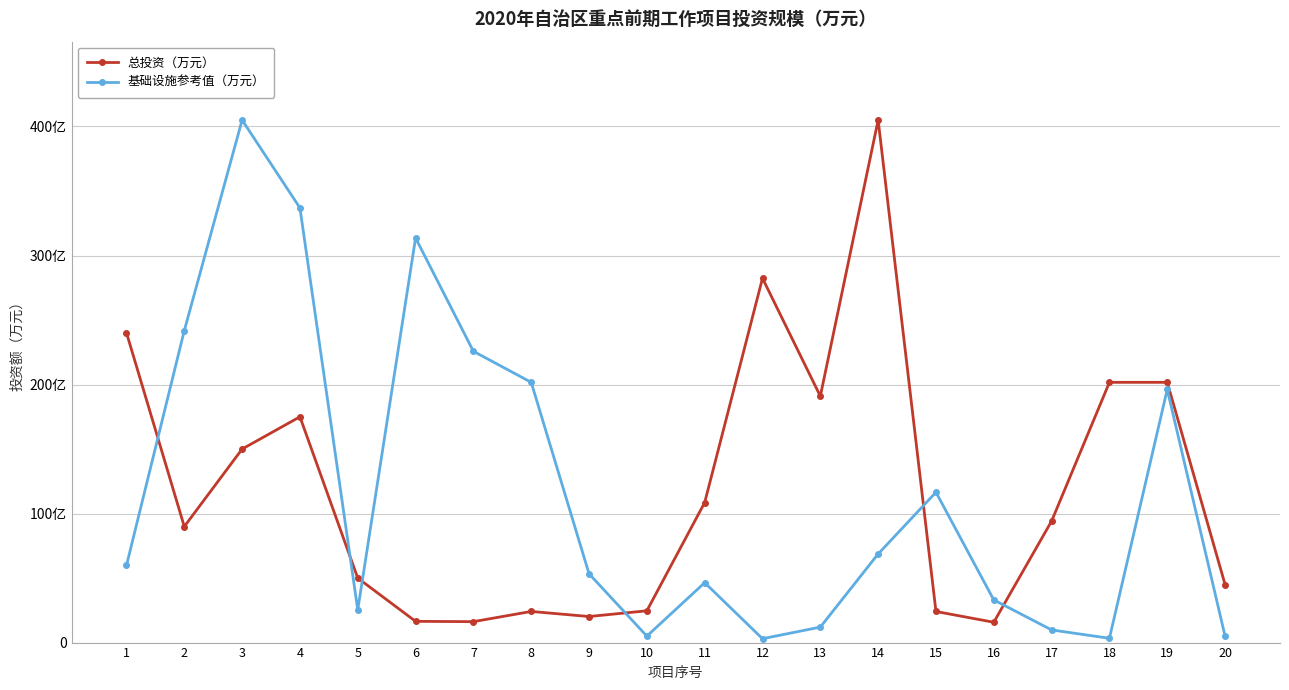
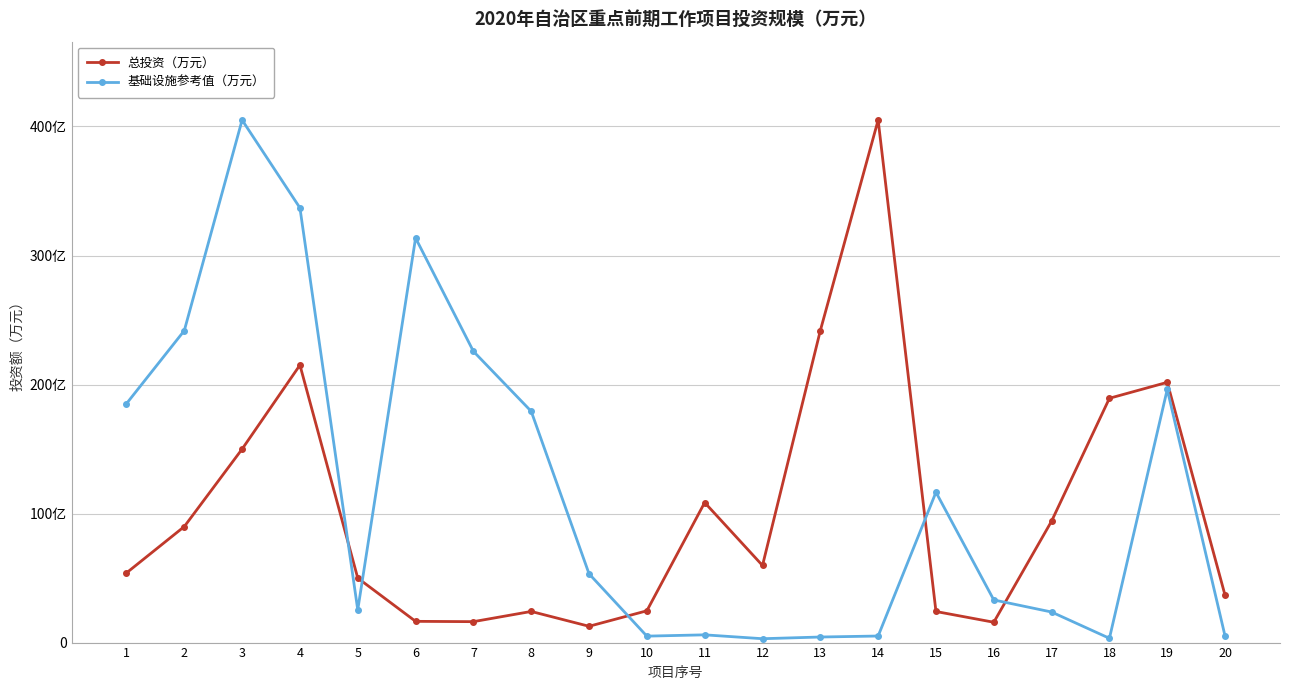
  {
    "总投资（万元）": {
-     "1": "240亿",
+     "1": "54亿",
      "2": "90亿",
      "3": "150亿",
-     "4": "175亿",
+     "4": "215亿",
      "5": "50亿",
      "6": "16亿",
      "7": "16亿",
      "8": "24亿",
-     "9": "20亿",
+     "9": "13亿",
      "10": "25亿",
      "11": "109亿",
-     "12": "282亿",
-     "13": "191亿",
+     "12": "60亿",
+     "13": "242亿",
      "14": "405亿",
      "15": "24亿",
      "16": "16亿",
      "17": "94亿",
-     "18": "202亿",
+     "18": "189亿",
      "19": "202亿",
-     "20": "45亿"
+     "20": "37亿"
    },
    "基础设施参考值（万元）": {
-     "1": "60亿",
+     "1": "185亿",
      "2": "242亿",
      "3": "405亿",
      "4": "337亿",
      "5": "25亿",
      "6": "314亿",
      "7": "226亿",
-     "8": "202亿",
+     "8": "179亿",
      "9": "53亿",
      "10": "5亿",
-     "11": "46亿",
+     "11": "6亿",
      "12": "3亿",
-     "13": "12亿",
-     "14": "69亿",
+     "13": "4亿",
+     "14": "5亿",
      "15": "117亿",
      "16": "33亿",
-     "17": "10亿",
+     "17": "24亿",
      "18": "3亿",
      "19": "196亿",
      "20": "5亿"
    }
  }
